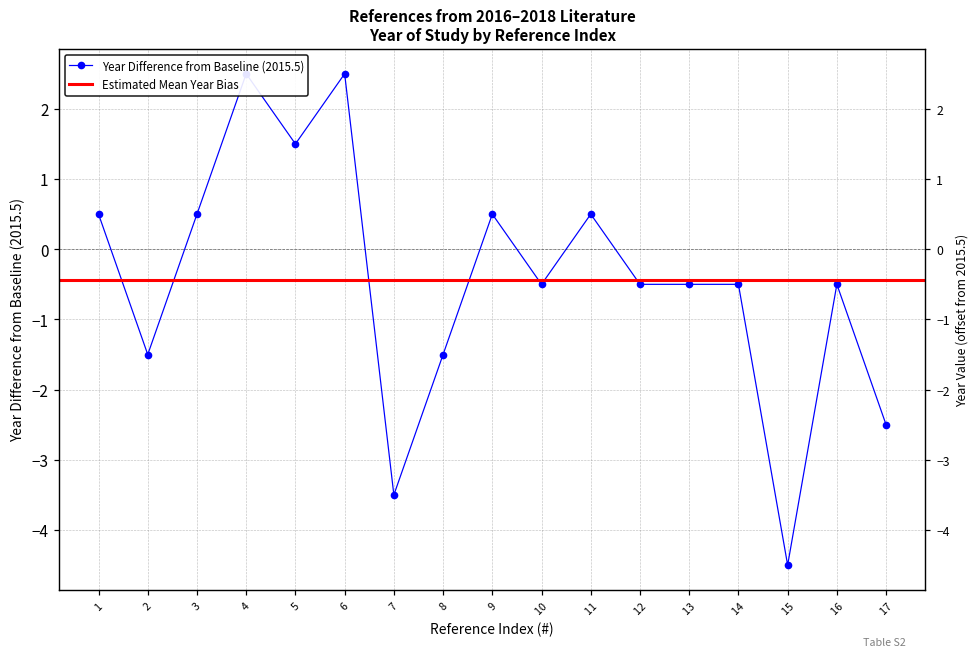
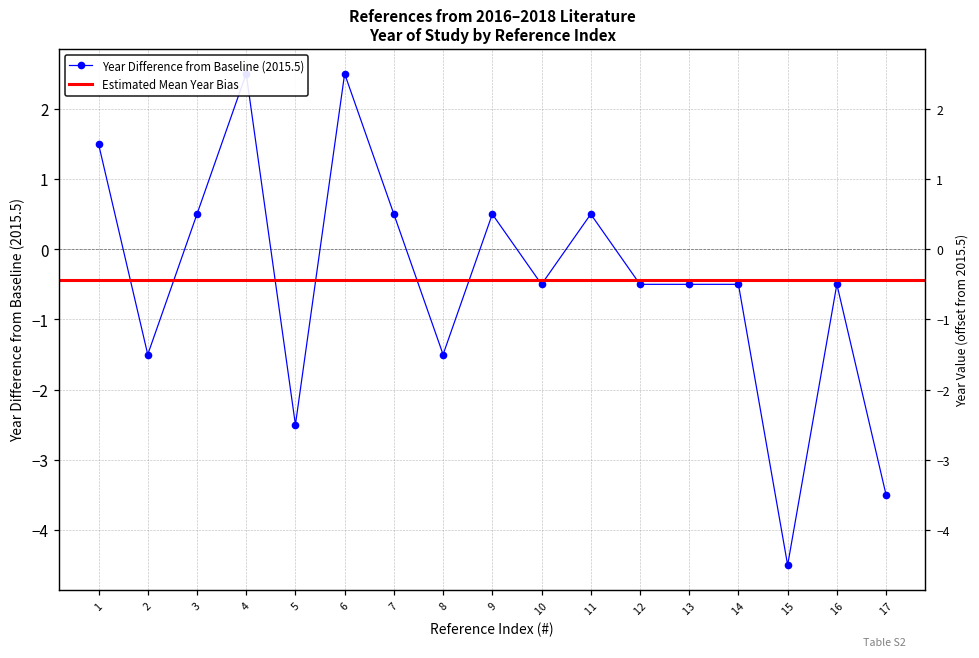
  {
-   "1": 0.5,
+   "1": 1.5,
    "2": -1.5,
    "3": 0.5,
-   "5": 1.5,
+   "5": -2.5,
    "6": 2.5,
-   "7": -3.5,
+   "7": 0.5,
    "8": -1.5,
    "9": 0.5,
    "10": -0.5,
    "11": 0.5,
    "12": -0.5,
    "13": -0.5,
    "14": -0.5,
    "15": -4.5,
    "16": -0.5,
-   "17": -2.5
+   "17": -3.5
  }
